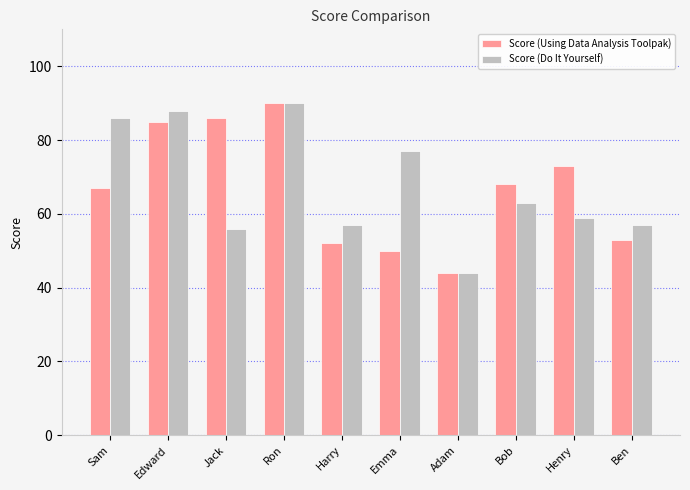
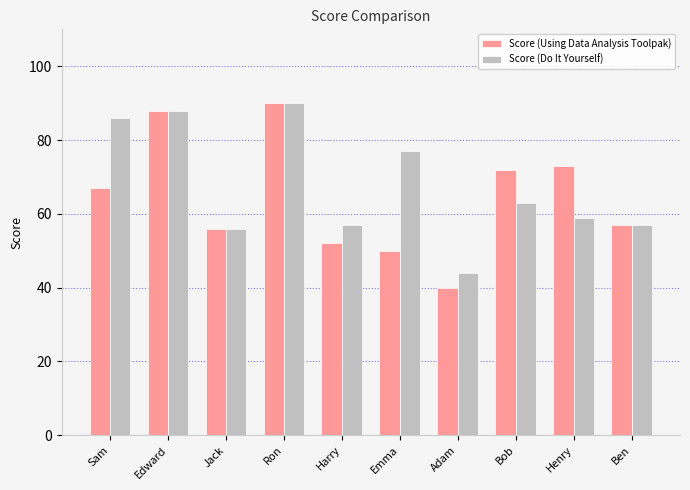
  {
    "Score (Using Data Analysis Toolpak)": {
      "Sam": 67,
-     "Edward": 85,
-     "Jack": 86,
+     "Edward": 88,
+     "Jack": 56,
      "Ron": 90,
      "Harry": 52,
      "Emma": 50,
-     "Adam": 44,
-     "Bob": 68,
+     "Adam": 40,
+     "Bob": 72,
      "Henry": 73,
-     "Ben": 53
+     "Ben": 57
    },
    "Score (Do It Yourself)": {
      "Sam": 86,
      "Edward": 88,
      "Jack": 56,
      "Ron": 90,
      "Harry": 57,
      "Emma": 77,
      "Adam": 44,
      "Bob": 63,
      "Henry": 59,
      "Ben": 57
    }
  }
